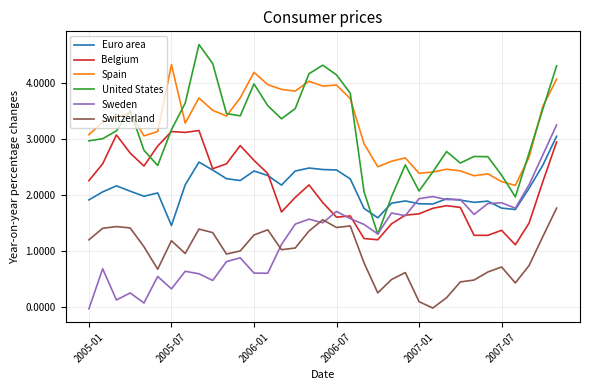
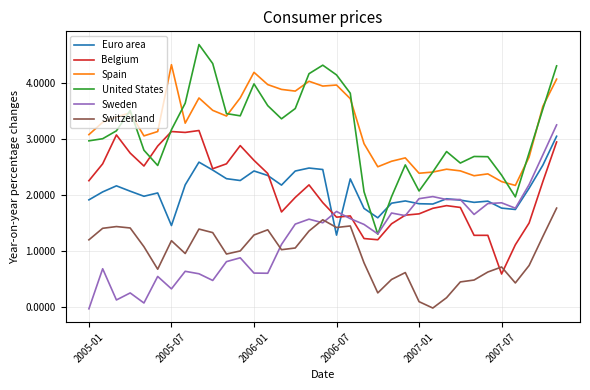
  {
    "Euro area": {
      "2005-01": 1.9,
      "2005-07": 1.5,
      "2006-01": 2.4,
-     "2006-07": 2.4,
+     "2006-07": 1.3,
      "2007-01": 1.8,
      "2007-07": 1.8
    },
    "Belgium": {
      "2005-01": 2.3,
      "2006-01": 2.6,
      "2006-07": 1.6,
      "2007-01": 1.7,
-     "2007-07": 1.4
+     "2007-07": 0.6
    },
    "Spain": {
      "2005-01": 3.1,
      "2005-07": 4.3,
      "2006-01": 4.2,
      "2006-07": 4.0,
      "2007-01": 2.4,
      "2007-07": 2.2
    },
    "United States": {
      "2005-01": 3.0,
      "2006-01": 4.0,
      "2006-07": 4.1,
      "2007-01": 2.1,
      "2007-07": 2.4
    },
    "Sweden": {
      "2005-01": 0.0,
      "2005-07": 0.3,
      "2006-01": 0.6,
      "2006-07": 1.7,
      "2007-01": 1.9,
      "2007-07": 1.9
    },
    "Switzerland": {
      "2005-01": 1.2,
      "2005-07": 1.2,
      "2006-01": 1.3,
      "2006-07": 1.4,
      "2007-01": 0.1,
      "2007-07": 0.7
    }
  }
